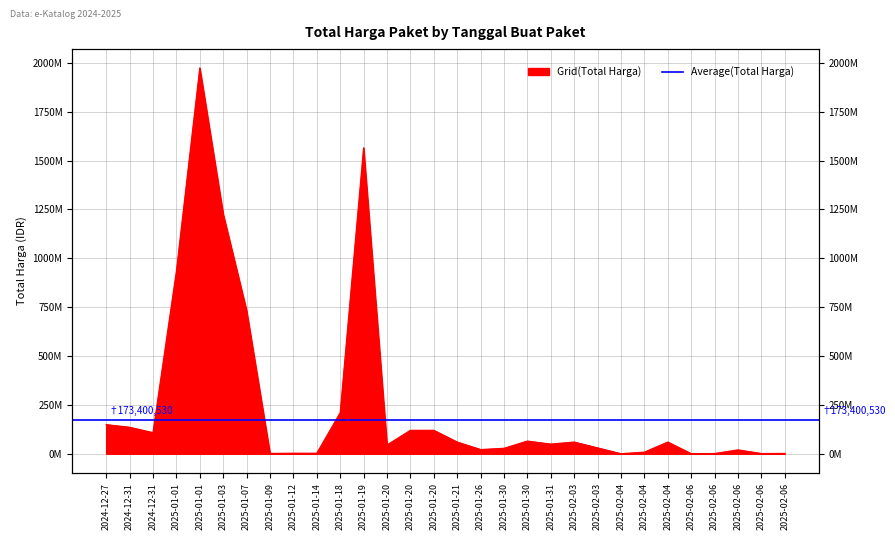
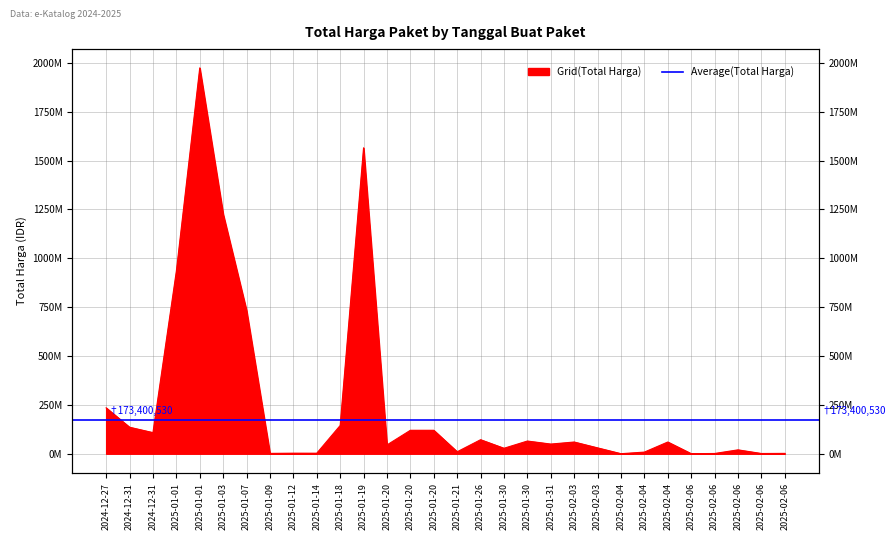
  {
-   "2024-12-27": 150000000,
+   "2024-12-27": 230000000,
    "2025-01-03": 1230000000,
    "2025-01-07": 730000000,
    "2025-01-09": 0,
    "2025-01-12": 0,
    "2025-01-14": 0,
-   "2025-01-18": 210000000,
+   "2025-01-18": 140000000,
    "2025-01-19": 1570000000,
-   "2025-01-21": 60000000,
-   "2025-01-26": 20000000,
+   "2025-01-21": 10000000,
+   "2025-01-26": 70000000,
    "2025-01-31": 50000000
  }
